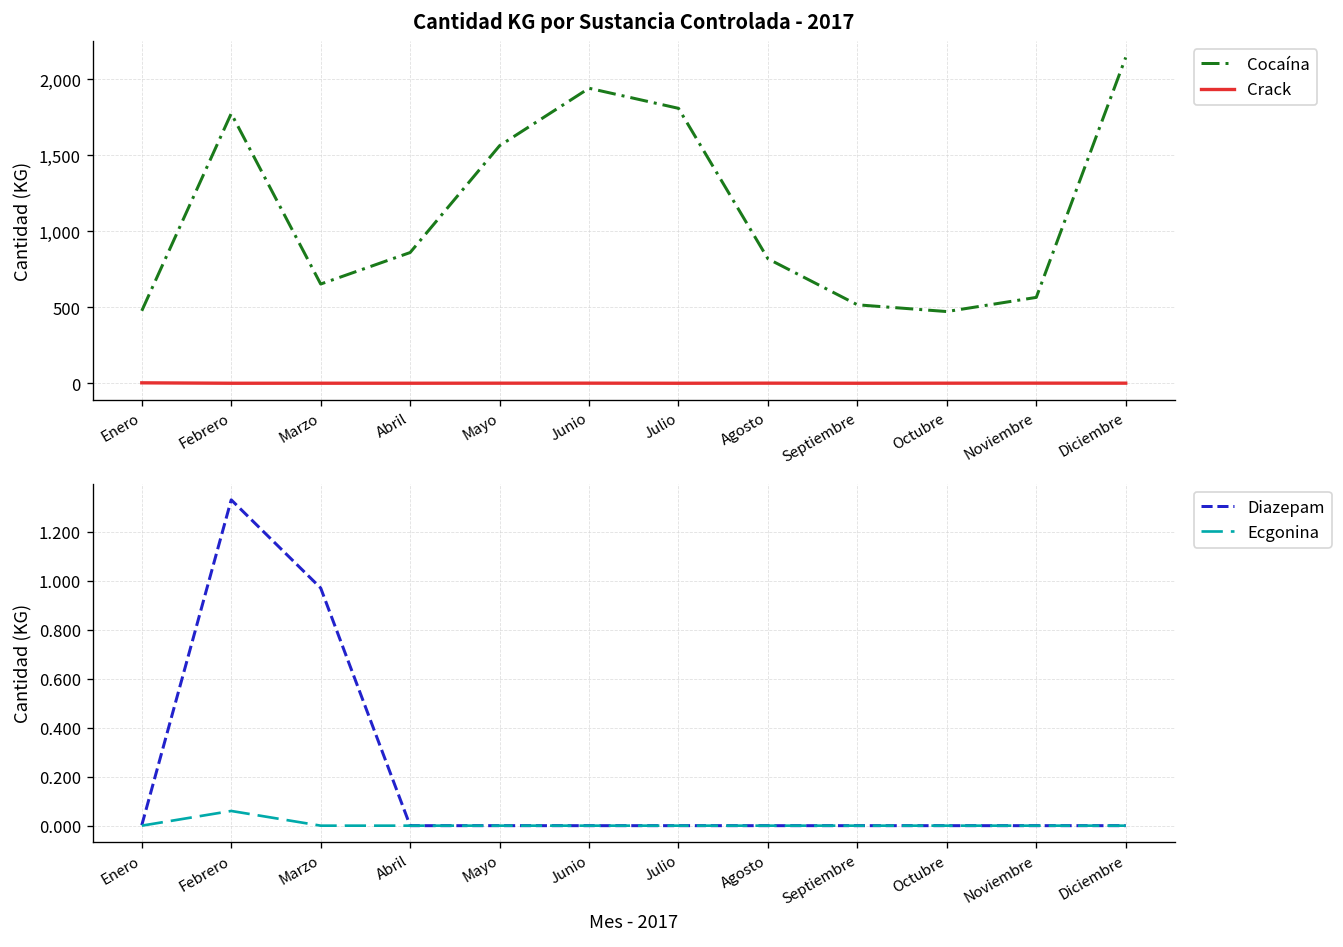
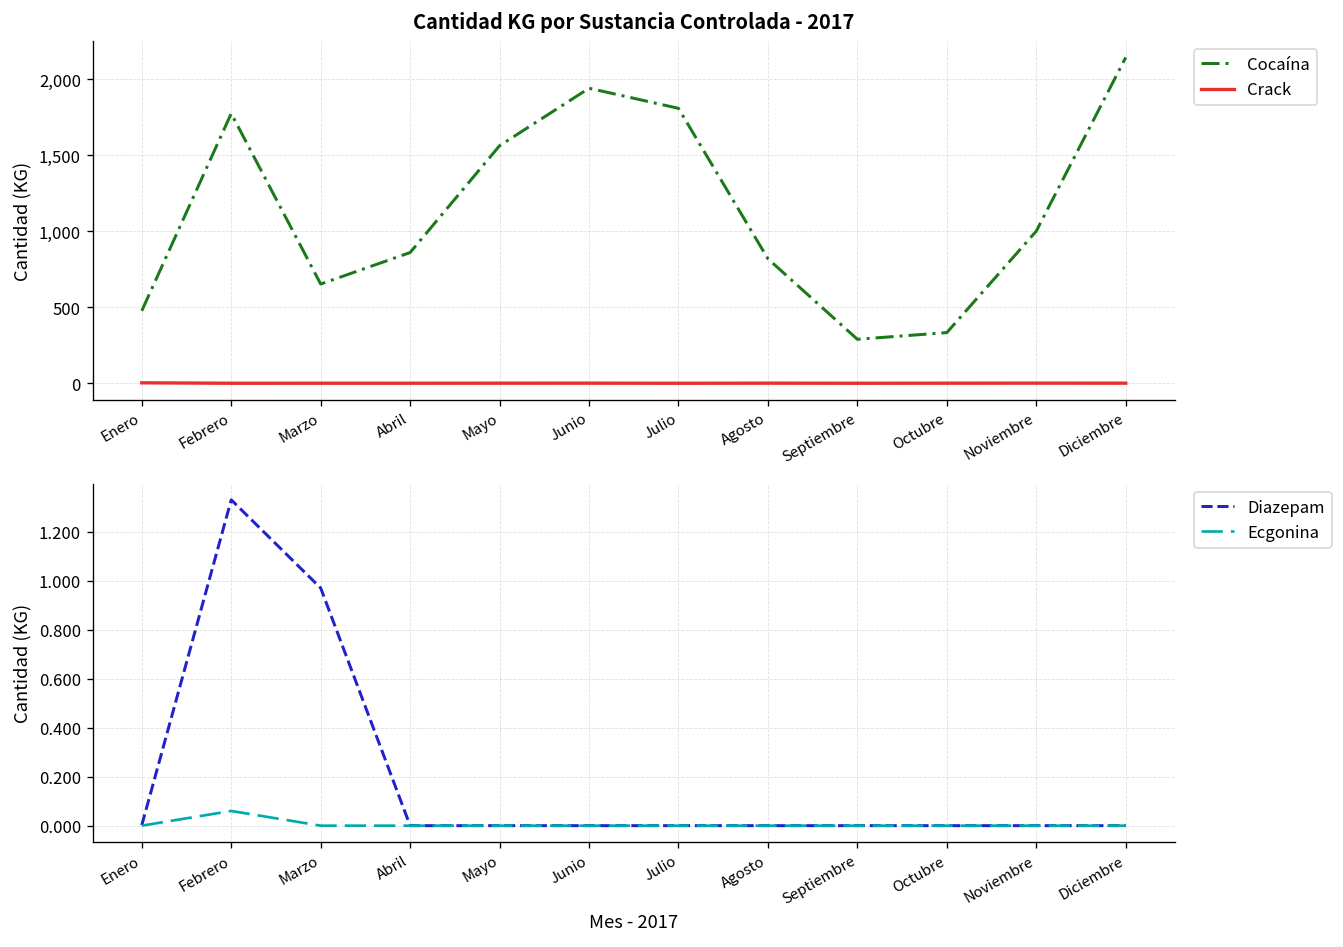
  {
    "Cantidad KG por Sustancia Controlada - 2017": {
      "Cocaína": {
        "Enero": "480",
        "Febrero": "1,770",
        "Marzo": "650",
        "Abril": "860",
        "Mayo": "1,560",
        "Junio": "1,940",
        "Julio": "1,810",
        "Agosto": "820",
-       "Septiembre": "520",
-       "Octubre": "470",
-       "Noviembre": "570",
+       "Septiembre": "290",
+       "Octubre": "330",
+       "Noviembre": "1,000",
        "Diciembre": "2,140"
      },
      "Crack": {
        "Enero": "0",
        "Febrero": "0",
        "Marzo": "0",
        "Abril": "0",
        "Mayo": "0",
        "Junio": "0",
        "Julio": "0",
        "Agosto": "0",
        "Septiembre": "0",
        "Octubre": "0",
        "Noviembre": "0",
        "Diciembre": "0"
      }
    }
  }
